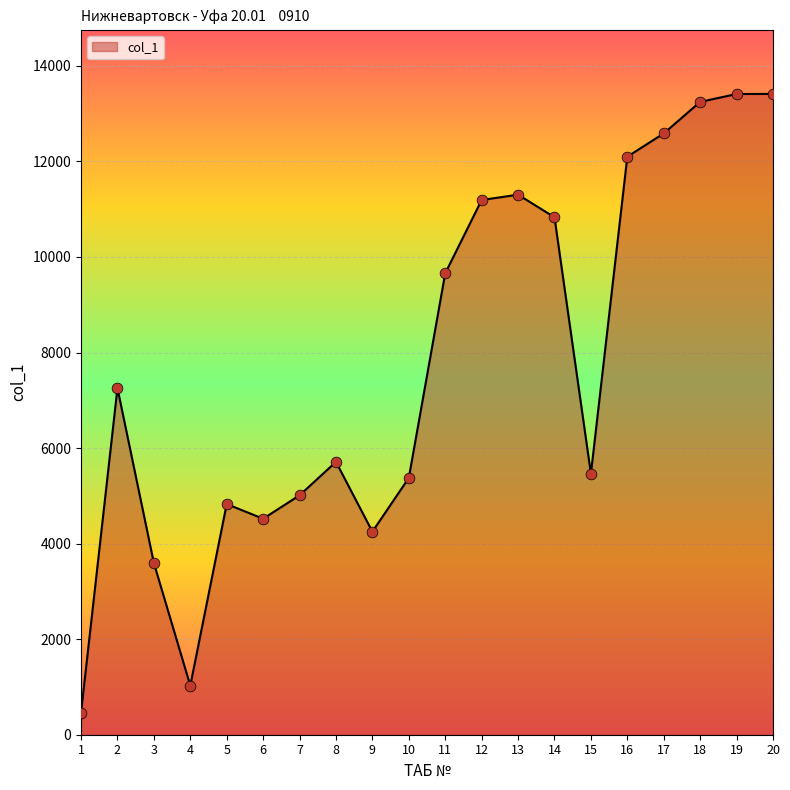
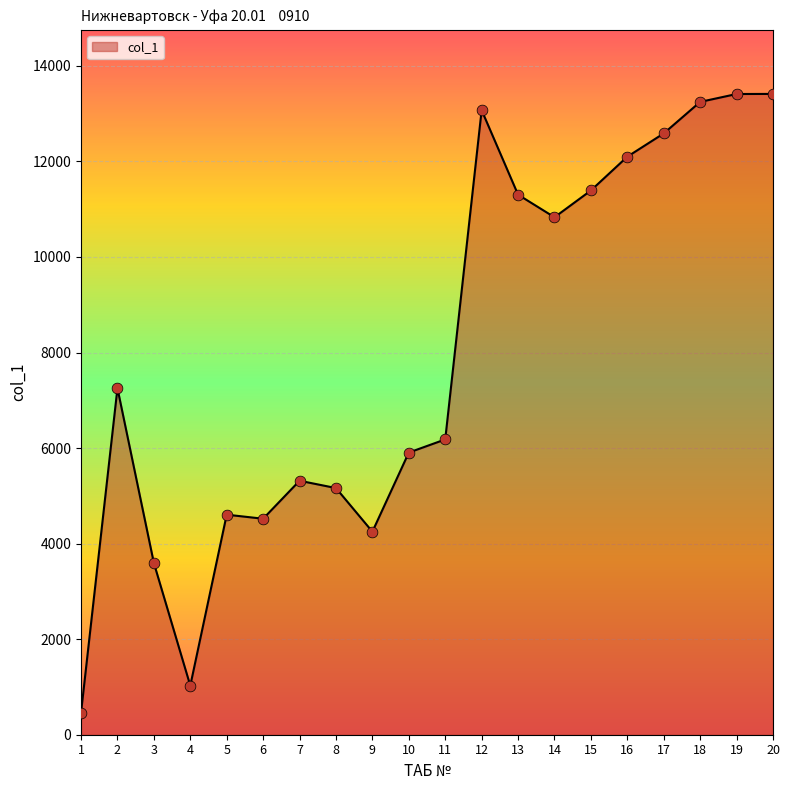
  {
    "1": 500,
    "2": 7300,
    "3": 3600,
    "4": 1000,
-   "5": 4800,
+   "5": 4600,
    "6": 4500,
-   "7": 5000,
-   "8": 5700,
+   "7": 5300,
+   "8": 5200,
    "9": 4300,
-   "10": 5400,
-   "11": 9700,
-   "12": 11200,
+   "10": 5900,
+   "11": 6200,
+   "12": 13100,
    "13": 11300,
    "14": 10800,
-   "15": 5500,
+   "15": 11400,
    "16": 12100,
    "17": 12600,
    "18": 13200,
    "19": 13400,
    "20": 13400
  }
